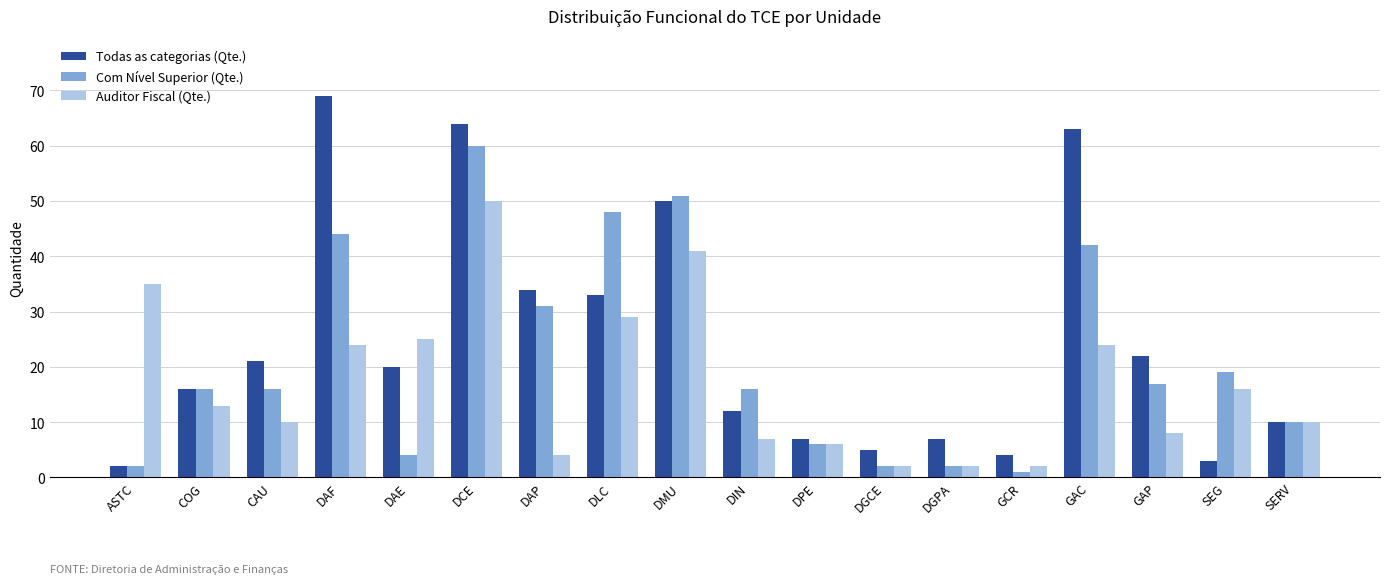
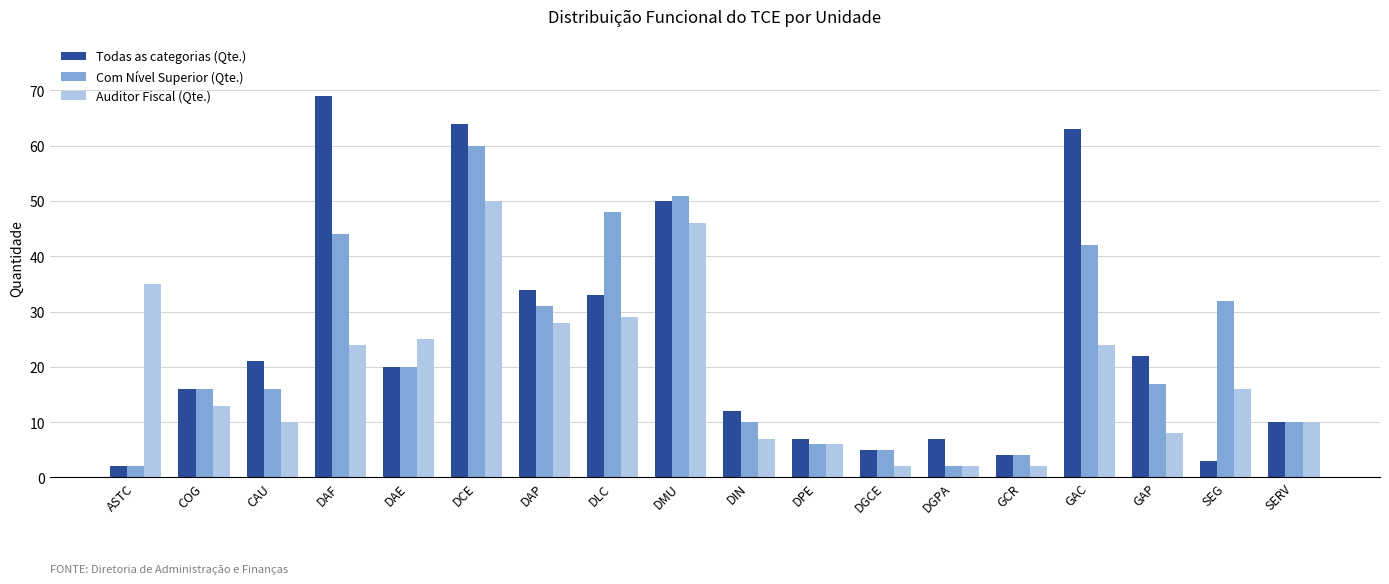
  {
    "Todas as categorias (Qte.)": {
      "ASTC": 2,
      "COG": 16,
      "CAU": 21,
      "DAF": 69,
      "DAE": 20,
      "DCE": 64,
      "DAP": 34,
      "DLC": 33,
      "DMU": 50,
      "DIN": 12,
      "DPE": 7,
      "DGCE": 5,
      "DGPA": 7,
      "GCR": 4,
      "GAC": 63,
      "GAP": 22,
      "SEG": 3,
      "SERV": 10
    },
    "Com Nível Superior (Qte.)": {
      "ASTC": 2,
      "COG": 16,
      "CAU": 16,
      "DAF": 44,
-     "DAE": 4,
+     "DAE": 20,
      "DCE": 60,
      "DAP": 31,
      "DLC": 48,
      "DMU": 51,
-     "DIN": 16,
+     "DIN": 10,
      "DPE": 6,
-     "DGCE": 2,
+     "DGCE": 5,
      "DGPA": 2,
-     "GCR": 1,
+     "GCR": 4,
      "GAC": 42,
      "GAP": 17,
-     "SEG": 19,
+     "SEG": 32,
      "SERV": 10
    },
    "Auditor Fiscal (Qte.)": {
      "ASTC": 35,
      "COG": 13,
      "CAU": 10,
      "DAF": 24,
      "DAE": 25,
      "DCE": 50,
-     "DAP": 4,
+     "DAP": 28,
      "DLC": 29,
-     "DMU": 41,
+     "DMU": 46,
      "DIN": 7,
      "DPE": 6,
      "DGCE": 2,
      "DGPA": 2,
      "GCR": 2,
      "GAC": 24,
      "GAP": 8,
      "SEG": 16,
      "SERV": 10
    }
  }
